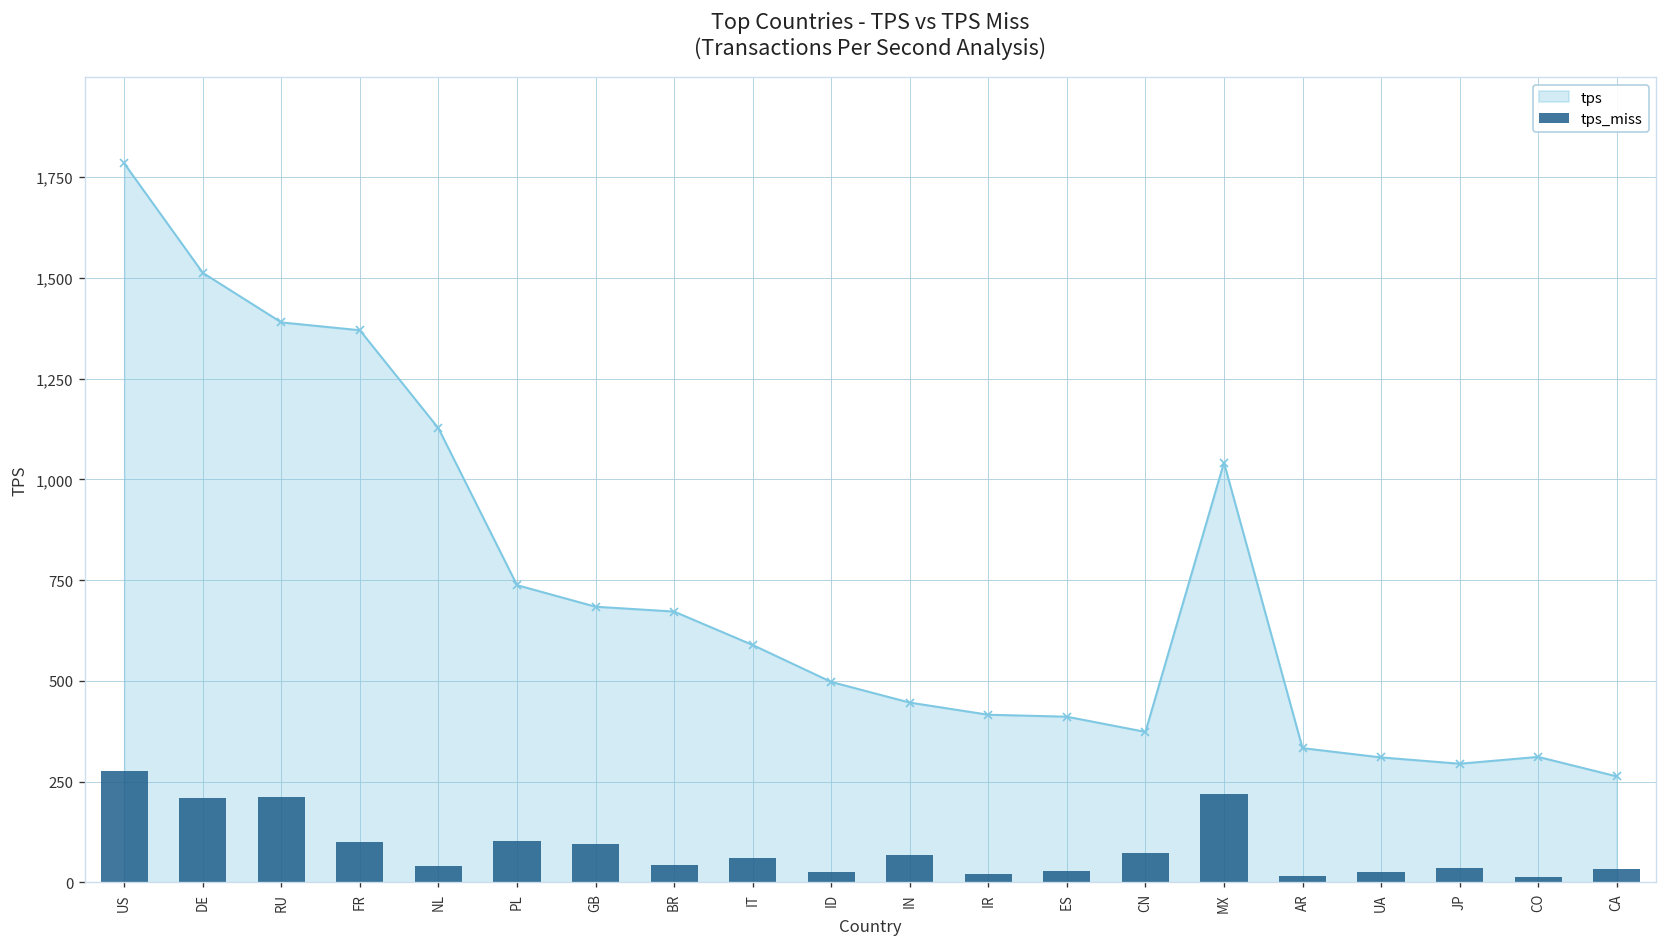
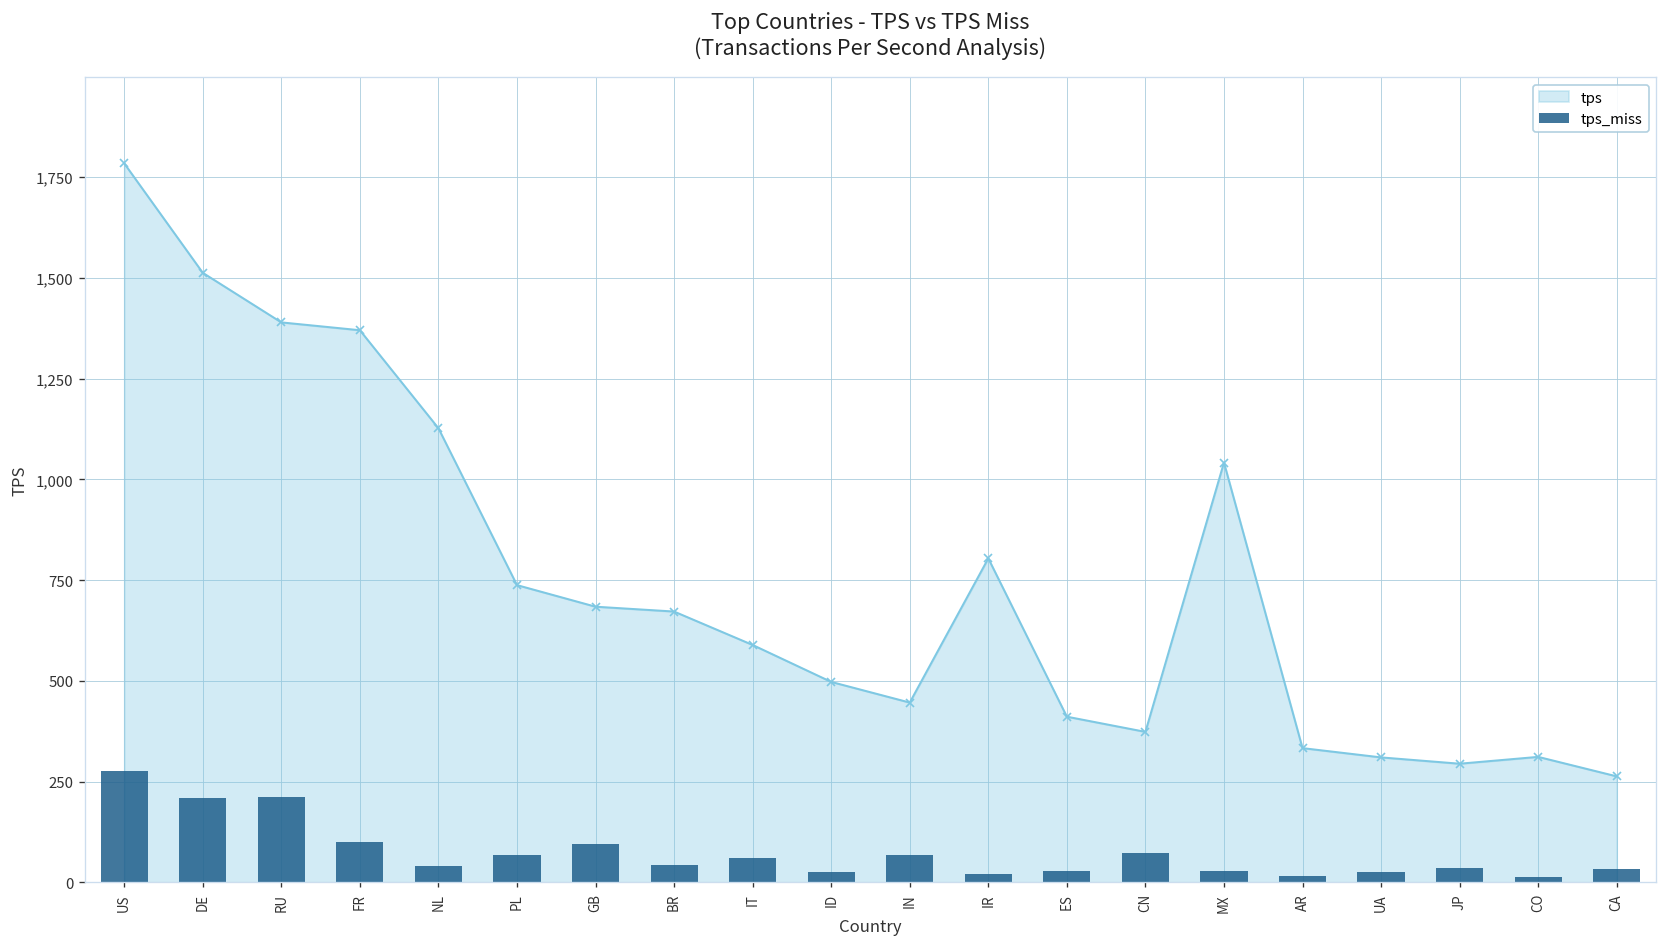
  {
    "tps": {
      "US": "1,780",
      "DE": "1,510",
      "RU": "1,390",
      "FR": "1,370",
      "NL": "1,130",
      "PL": "740",
      "GB": "680",
      "BR": "670",
      "IT": "590",
      "ID": "500",
      "IN": "450",
-     "IR": "420",
+     "IR": "800",
      "ES": "410",
      "CN": "370",
      "MX": "1,040",
      "AR": "330",
      "UA": "310",
      "JP": "290",
      "CO": "310",
      "CA": "260"
    },
    "tps_miss": {
      "US": "280",
      "DE": "210",
      "RU": "210",
      "FR": "100",
      "NL": "40",
-     "PL": "100",
+     "PL": "70",
      "GB": "100",
      "BR": "40",
      "IT": "60",
      "ID": "20",
      "IN": "70",
      "IR": "20",
      "ES": "30",
      "CN": "70",
-     "MX": "220",
+     "MX": "30",
      "AR": "10",
      "UA": "30",
      "JP": "40",
      "CO": "10",
      "CA": "30"
    }
  }
